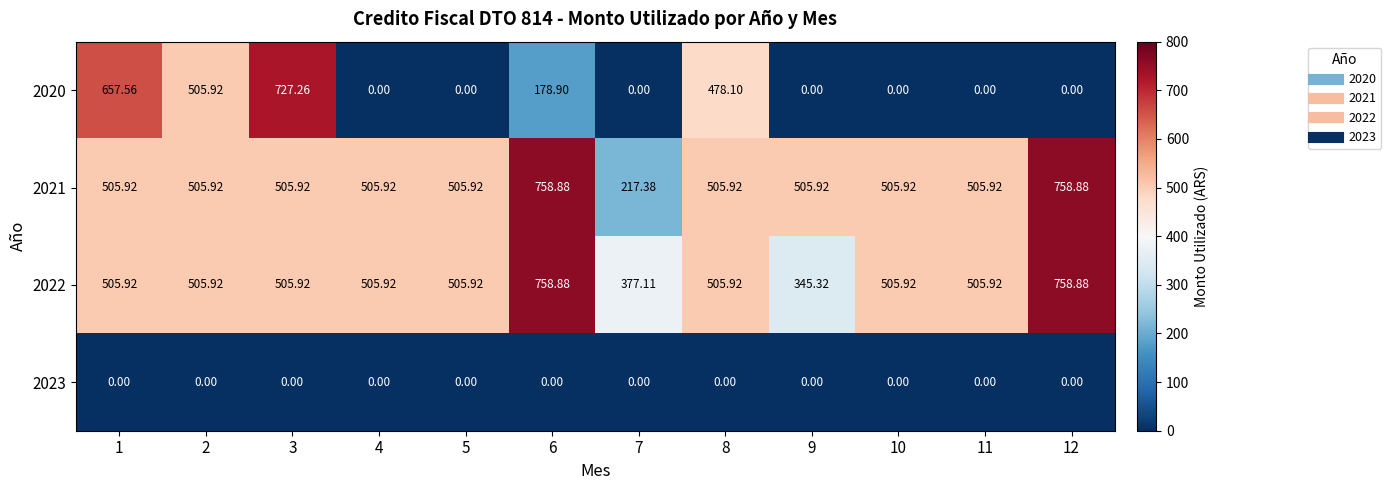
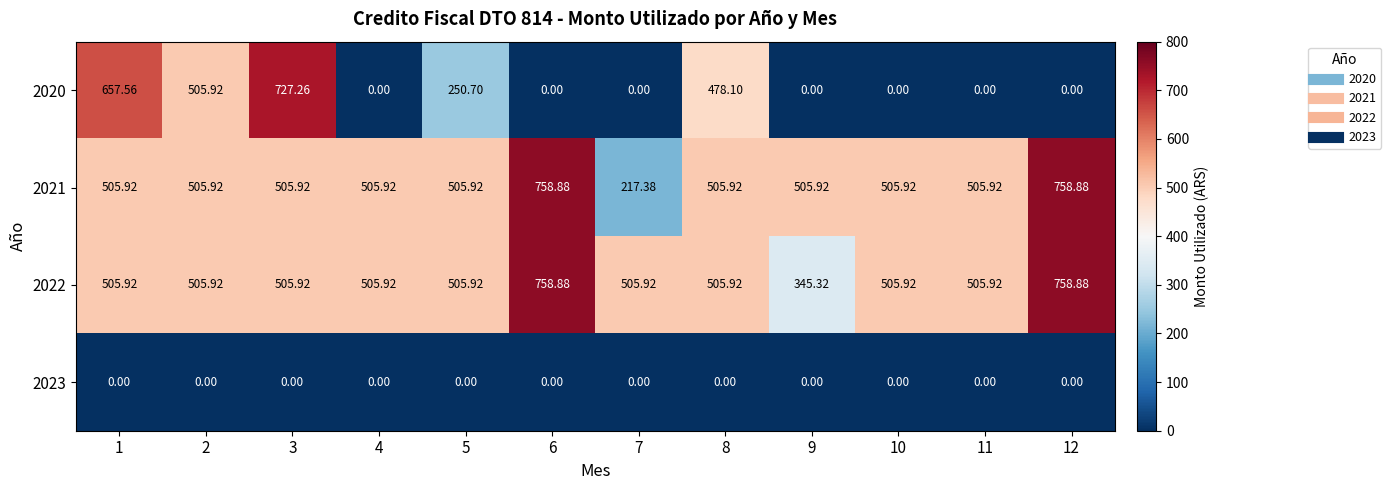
  {
    "2020": {
      "1": 657.56,
      "2": 505.92,
      "3": 727.26,
      "4": 0.00,
-     "5": 0.00,
-     "6": 178.90,
+     "5": 250.70,
+     "6": 0.00,
      "7": 0.00,
      "8": 478.10,
      "9": 0.00,
      "10": 0.00,
      "11": 0.00,
      "12": 0.00
    },
    "2021": {
      "1": 505.92,
      "2": 505.92,
      "3": 505.92,
      "4": 505.92,
      "5": 505.92,
      "6": 758.88,
      "7": 217.38,
      "8": 505.92,
      "9": 505.92,
      "10": 505.92,
      "11": 505.92,
      "12": 758.88
    },
    "2022": {
      "1": 505.92,
      "2": 505.92,
      "3": 505.92,
      "4": 505.92,
      "5": 505.92,
      "6": 758.88,
-     "7": 377.11,
+     "7": 505.92,
      "8": 505.92,
      "9": 345.32,
      "10": 505.92,
      "11": 505.92,
      "12": 758.88
    },
    "2023": {
      "1": 0.00,
      "2": 0.00,
      "3": 0.00,
      "4": 0.00,
      "5": 0.00,
      "6": 0.00,
      "7": 0.00,
      "8": 0.00,
      "9": 0.00,
      "10": 0.00,
      "11": 0.00,
      "12": 0.00
    }
  }
